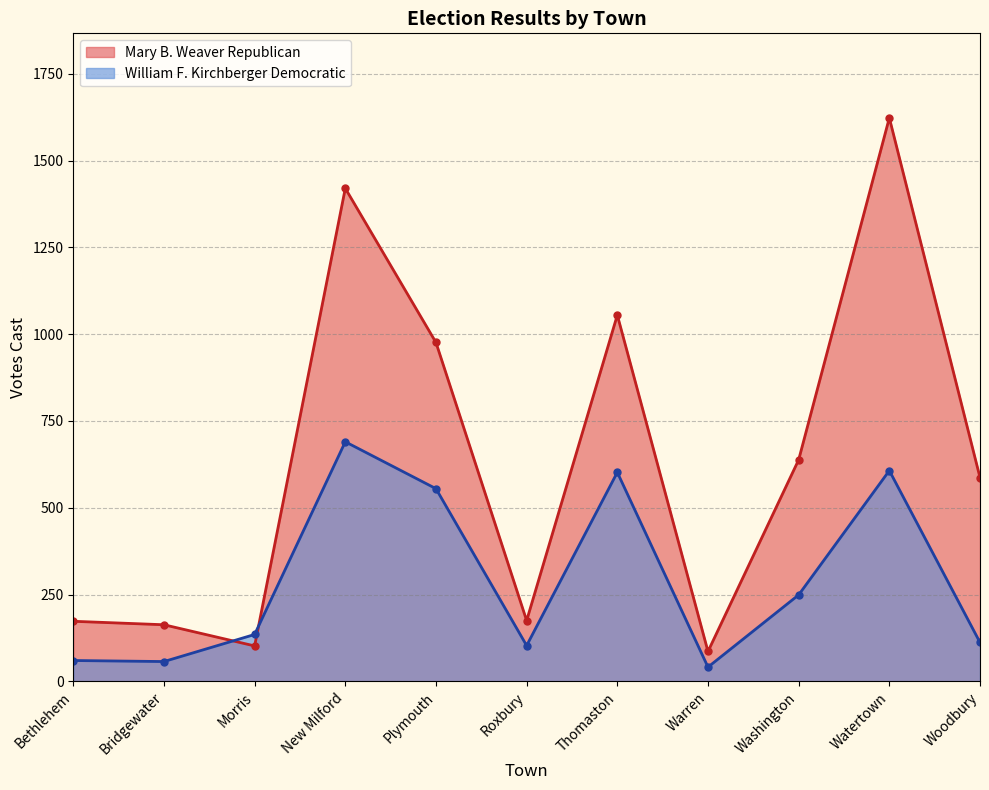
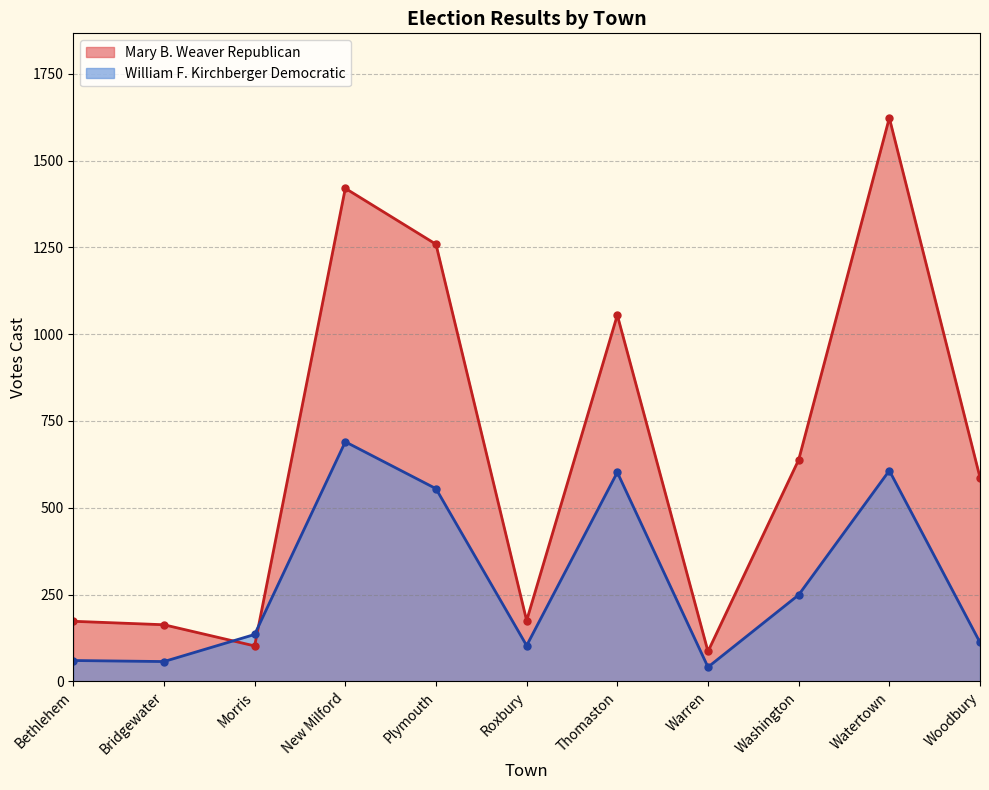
  {
    "Mary B. Weaver Republican": {
      "Bethlehem": 170,
      "Bridgewater": 160,
      "Morris": 100,
      "New Milford": 1420,
-     "Plymouth": 980,
+     "Plymouth": 1260,
      "Roxbury": 180,
      "Thomaston": 1060,
      "Warren": 90,
      "Washington": 640,
      "Watertown": 1620,
      "Woodbury": 590
    },
    "William F. Kirchberger Democratic": {
      "Bethlehem": 60,
      "Bridgewater": 60,
      "Morris": 140,
      "New Milford": 690,
      "Plymouth": 560,
      "Roxbury": 100,
      "Thomaston": 600,
      "Warren": 40,
      "Washington": 250,
      "Watertown": 610,
      "Woodbury": 110
    }
  }
